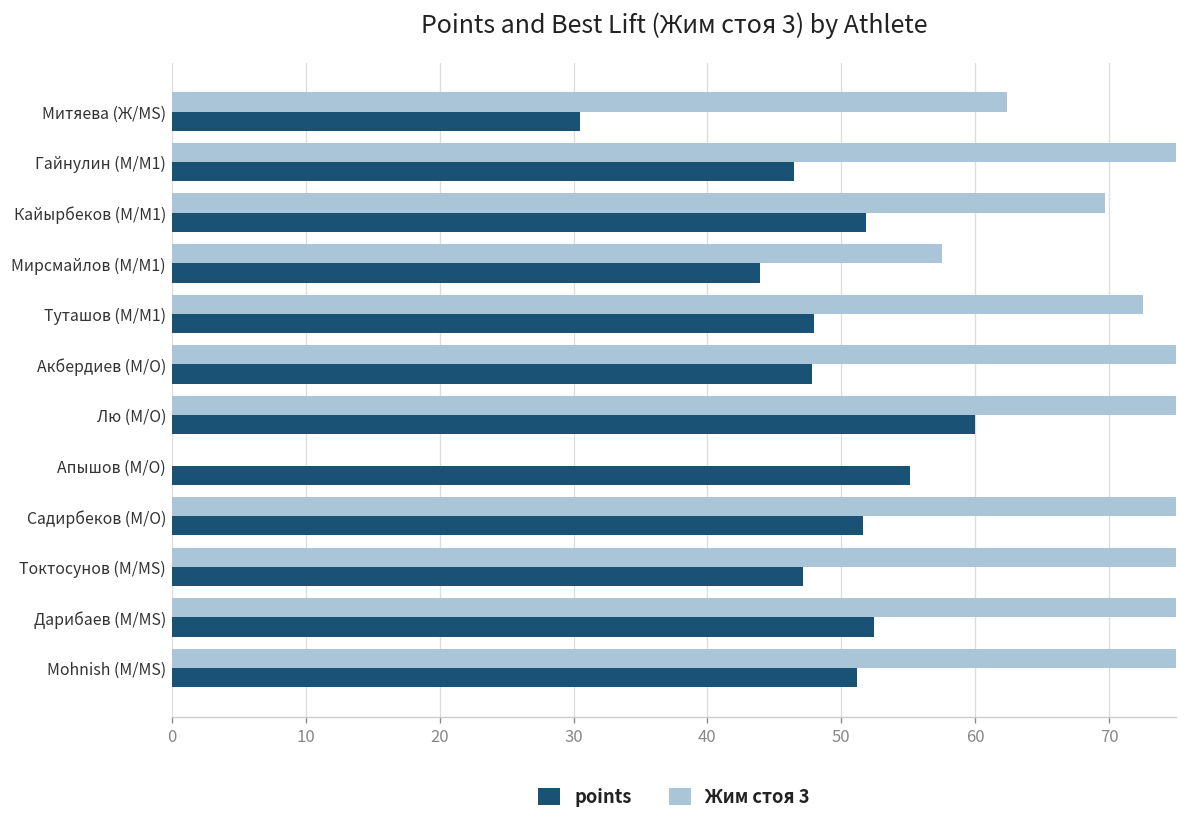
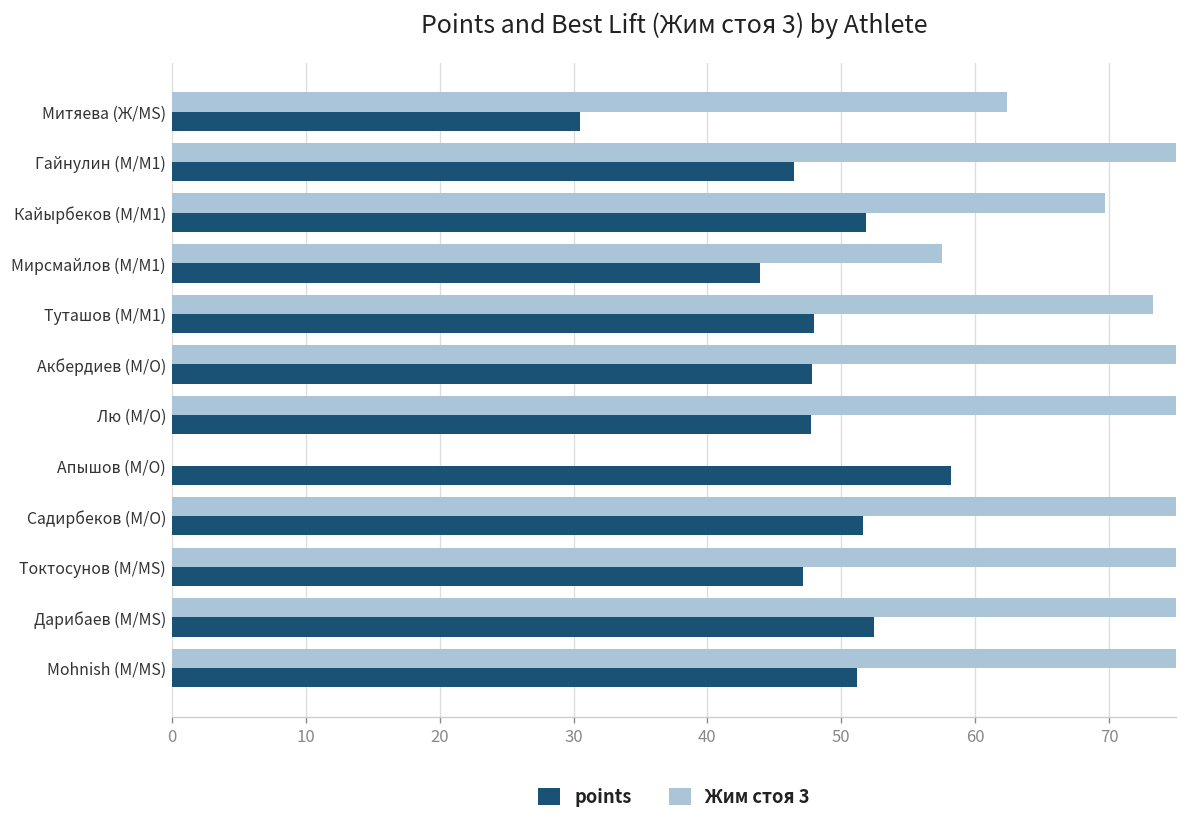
  {
    "points": {
      "Митяева (Ж/MS)": 30.5,
      "Гайнулин (М/M1)": 46.5,
      "Кайырбеков (М/M1)": 51.9,
      "Мирсмайлов (М/M1)": 43.9,
      "Туташов (М/M1)": 48.0,
      "Акбердиев (М/O)": 47.8,
-     "Лю (М/O)": 60.0,
-     "Апышов (М/O)": 55.1,
+     "Лю (М/O)": 47.7,
+     "Апышов (М/O)": 58.2,
      "Садирбеков (М/O)": 51.6,
      "Токтосунов (М/MS)": 47.1,
      "Дарибаев (М/MS)": 52.4,
      "Mohnish (М/MS)": 51.2
    },
    "Жим стоя 3": {
      "Митяева (Ж/MS)": 62.4,
      "Кайырбеков (М/M1)": 69.7,
      "Мирсмайлов (М/M1)": 57.5,
-     "Туташов (М/M1)": 72.5,
+     "Туташов (М/M1)": 73.3,
      "Лю (М/O)": 75.0,
      "Апышов (М/O)": 0.0
    }
  }
